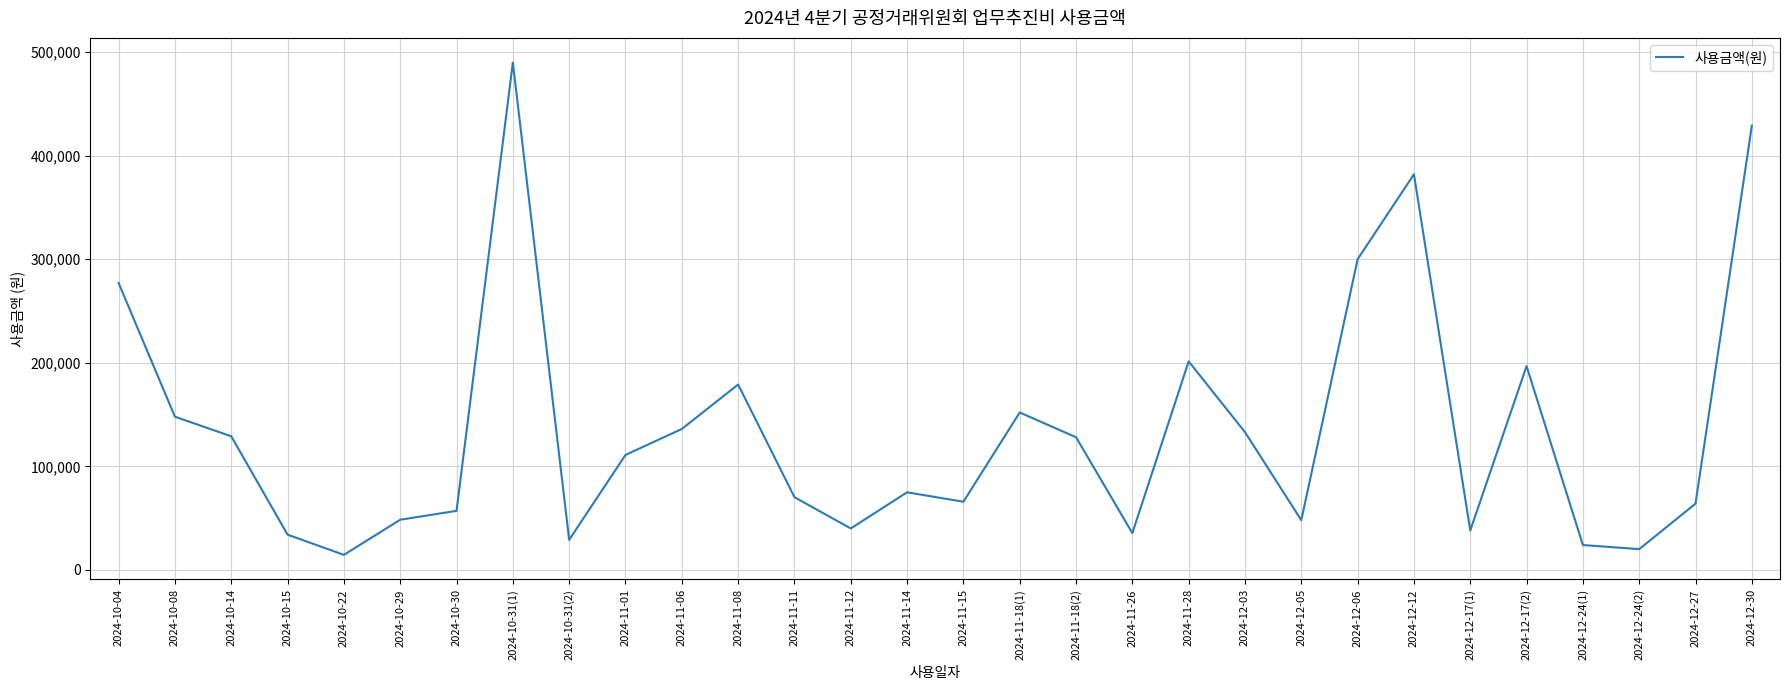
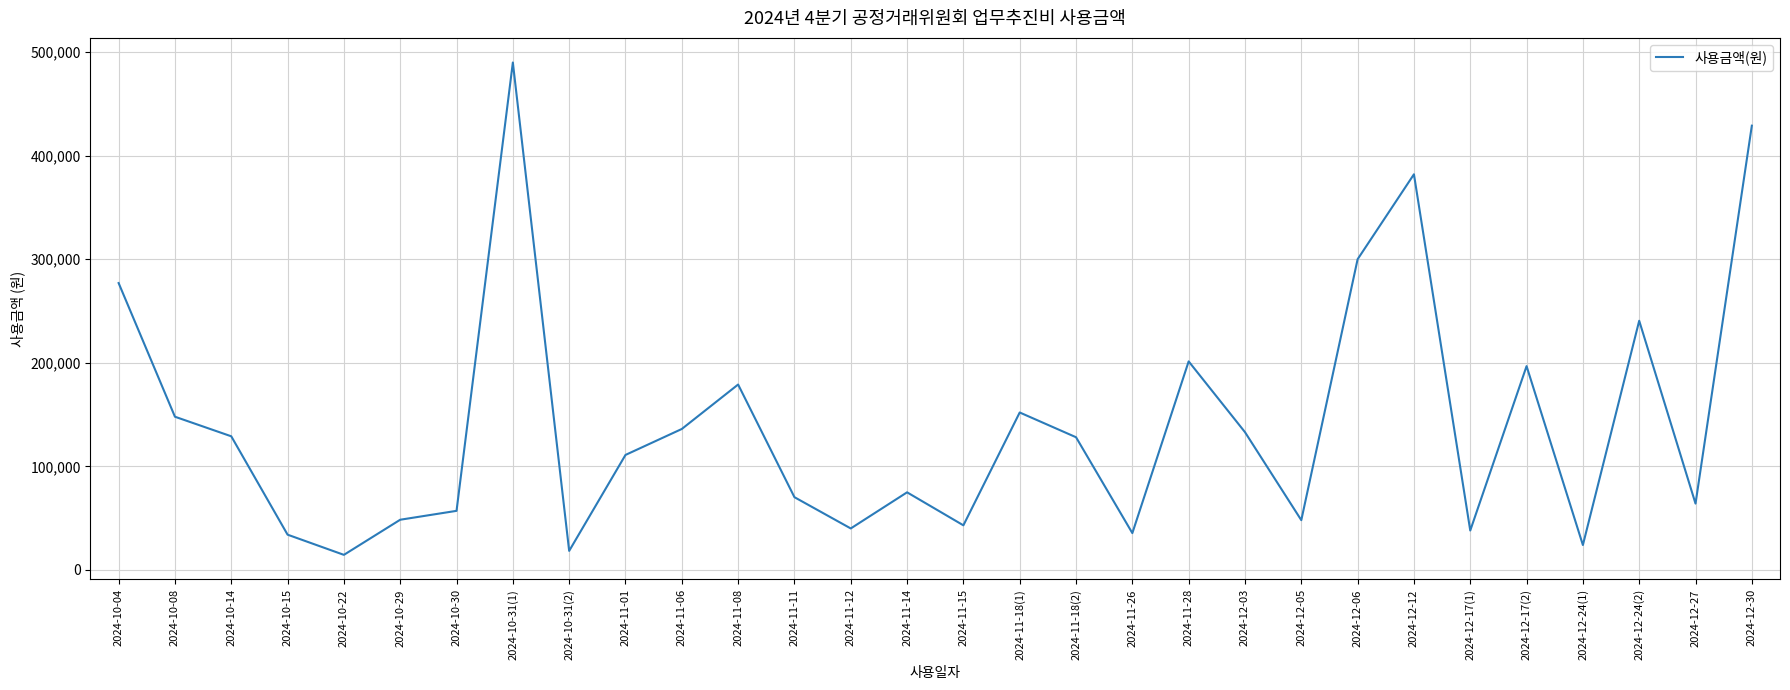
  {
    "2024-10-04": "277,000",
    "2024-10-08": "148,000",
    "2024-10-14": "129,000",
    "2024-10-15": "34,000",
    "2024-10-22": "15,000",
    "2024-10-29": "48,000",
    "2024-10-30": "57,000",
    "2024-10-31(1)": "490,000",
-   "2024-10-31(2)": "29,000",
+   "2024-10-31(2)": "18,000",
    "2024-11-01": "111,000",
    "2024-11-06": "136,000",
    "2024-11-08": "179,000",
    "2024-11-11": "70,000",
    "2024-11-12": "40,000",
    "2024-11-14": "75,000",
-   "2024-11-15": "66,000",
+   "2024-11-15": "43,000",
    "2024-11-18(1)": "152,000",
    "2024-11-18(2)": "128,000",
    "2024-11-26": "36,000",
    "2024-11-28": "201,000",
    "2024-12-03": "133,000",
    "2024-12-05": "48,000",
    "2024-12-06": "300,000",
    "2024-12-12": "382,000",
    "2024-12-17(1)": "38,000",
    "2024-12-17(2)": "197,000",
    "2024-12-24(1)": "24,000",
-   "2024-12-24(2)": "20,000",
+   "2024-12-24(2)": "241,000",
    "2024-12-27": "64,000",
    "2024-12-30": "429,000"
  }
